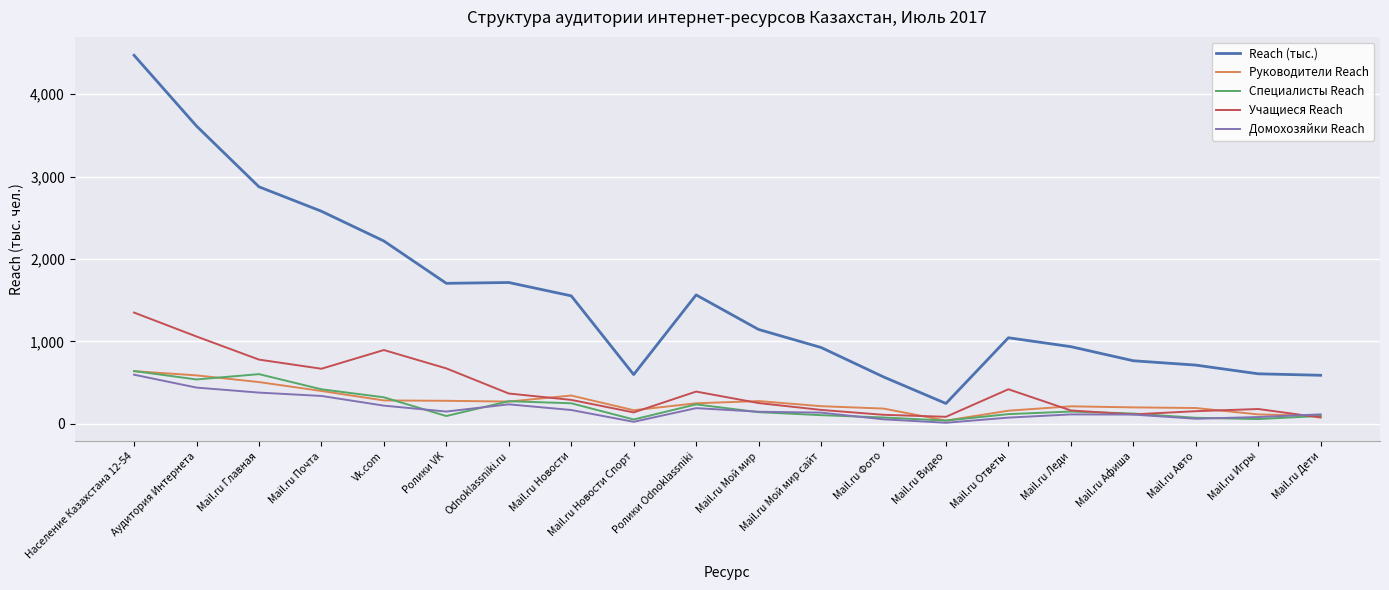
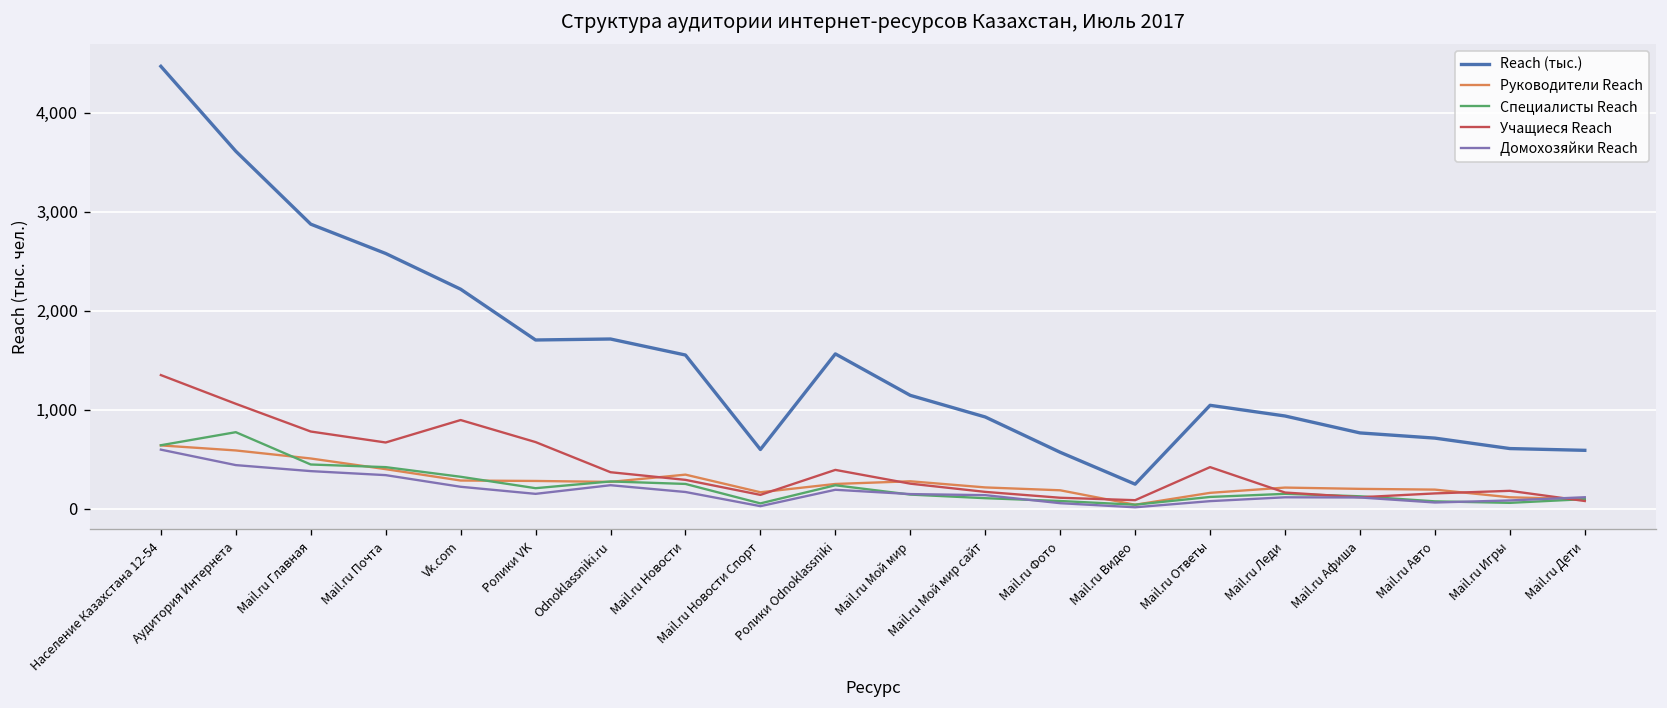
  {
    "Специалисты Reach": {
-     "Аудитория Интернета": 500,
-     "Mail.ru Главная": 600,
+     "Аудитория Интернета": 800,
+     "Mail.ru Главная": 400,
      "Vk.com": 300,
-     "Ролики VK": 100,
+     "Ролики VK": 200,
      "Mail.ru Новости": 200,
      "Mail.ru Мой мир сайт": 100,
      "Mail.ru Ответы": 100
    }
  }
